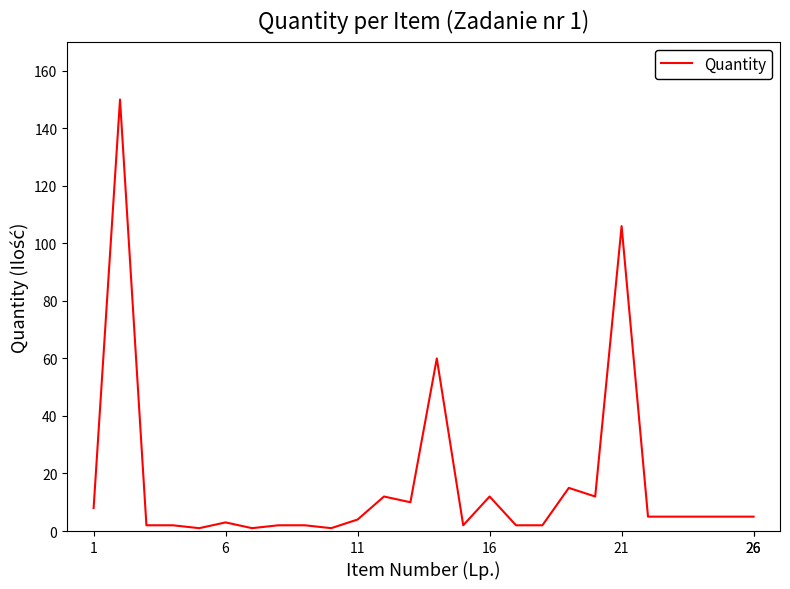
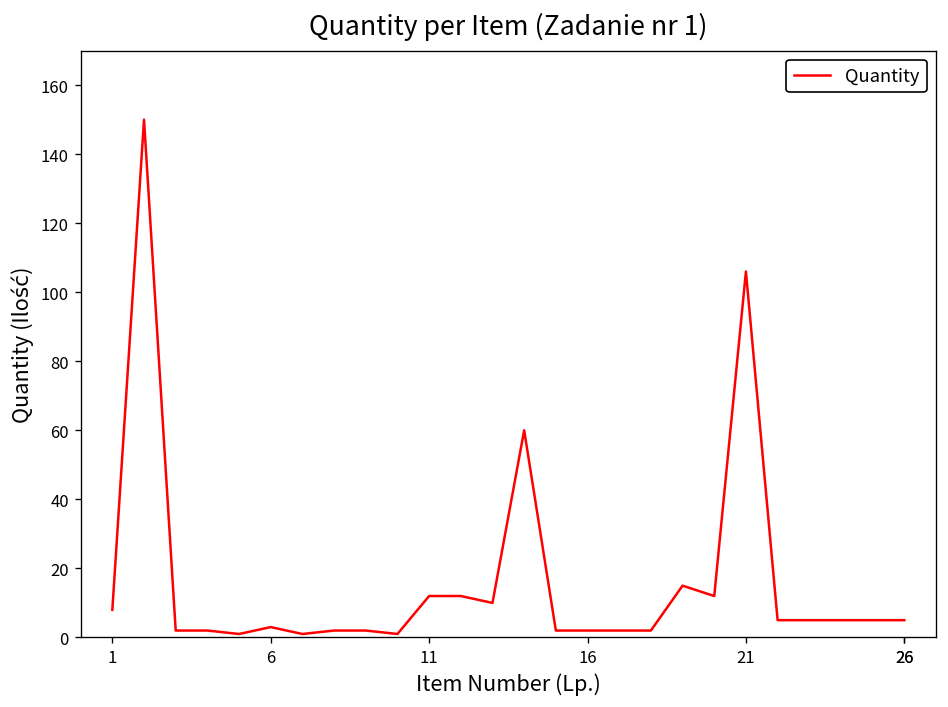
  {
    "1": 8,
    "6": 3,
-   "11": 4,
-   "16": 12,
+   "11": 12,
+   "16": 2,
    "21": 106
  }
